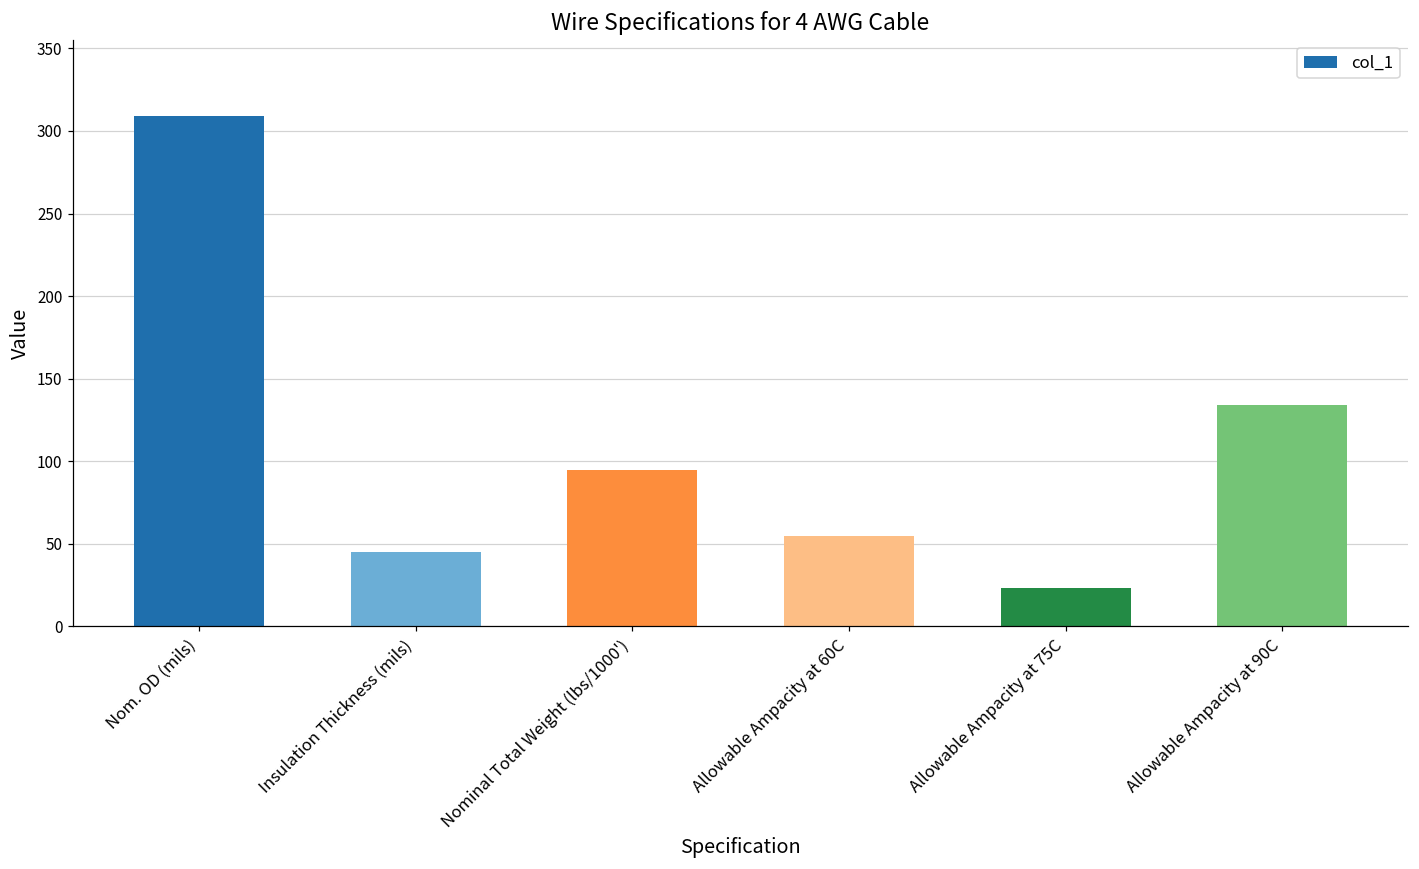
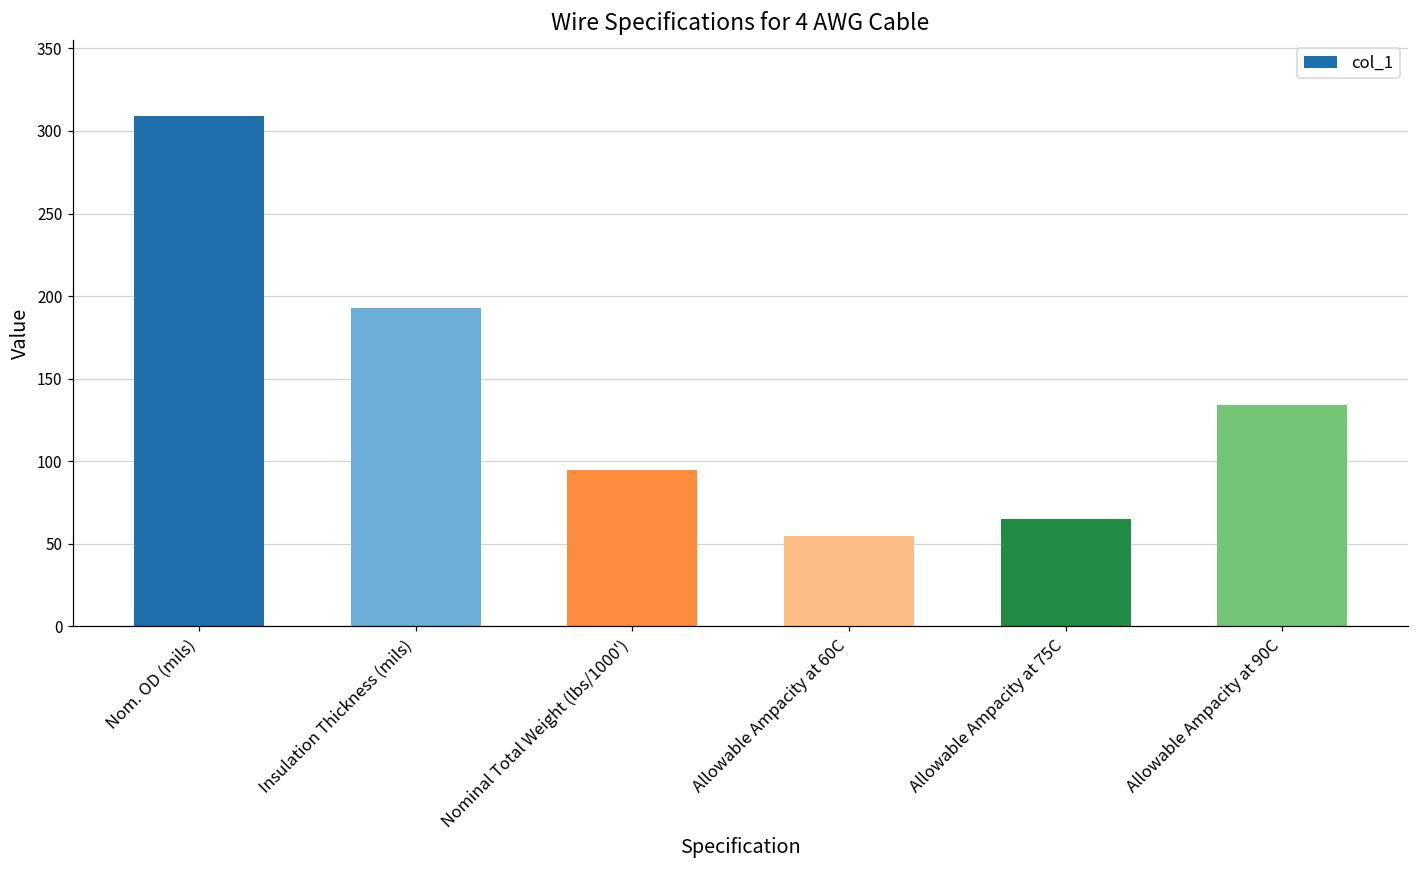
  {
    "Nom. OD (mils)": 309,
-   "Insulation Thickness (mils)": 45,
+   "Insulation Thickness (mils)": 193,
    "Nominal Total Weight (lbs/1000')": 95,
    "Allowable Ampacity at 60C": 55,
-   "Allowable Ampacity at 75C": 23,
+   "Allowable Ampacity at 75C": 65,
    "Allowable Ampacity at 90C": 134
  }
